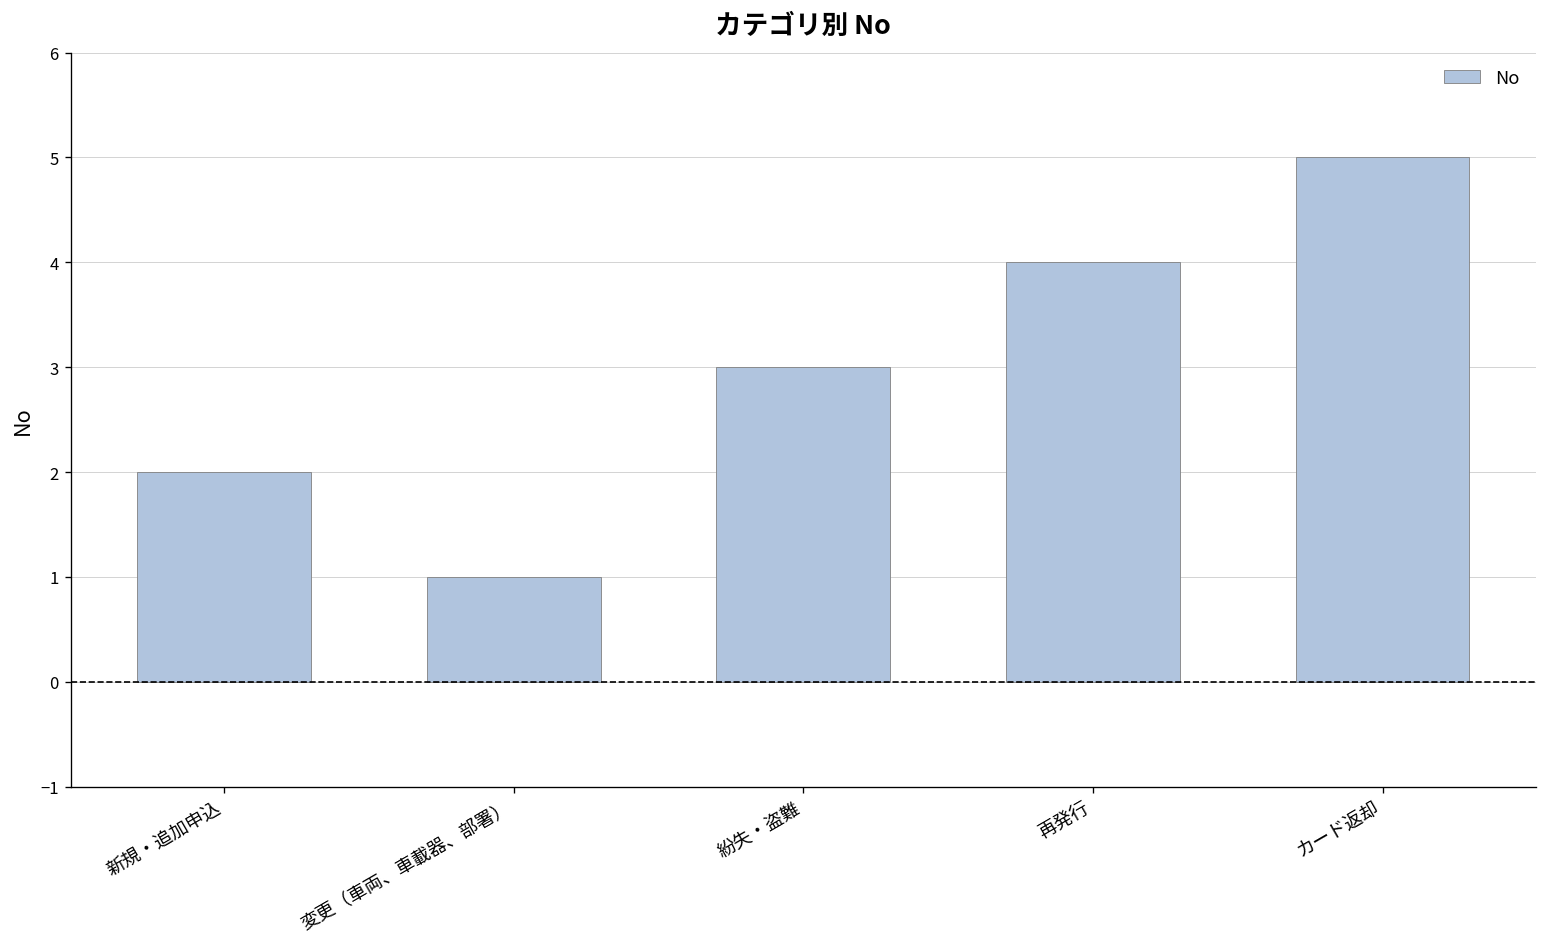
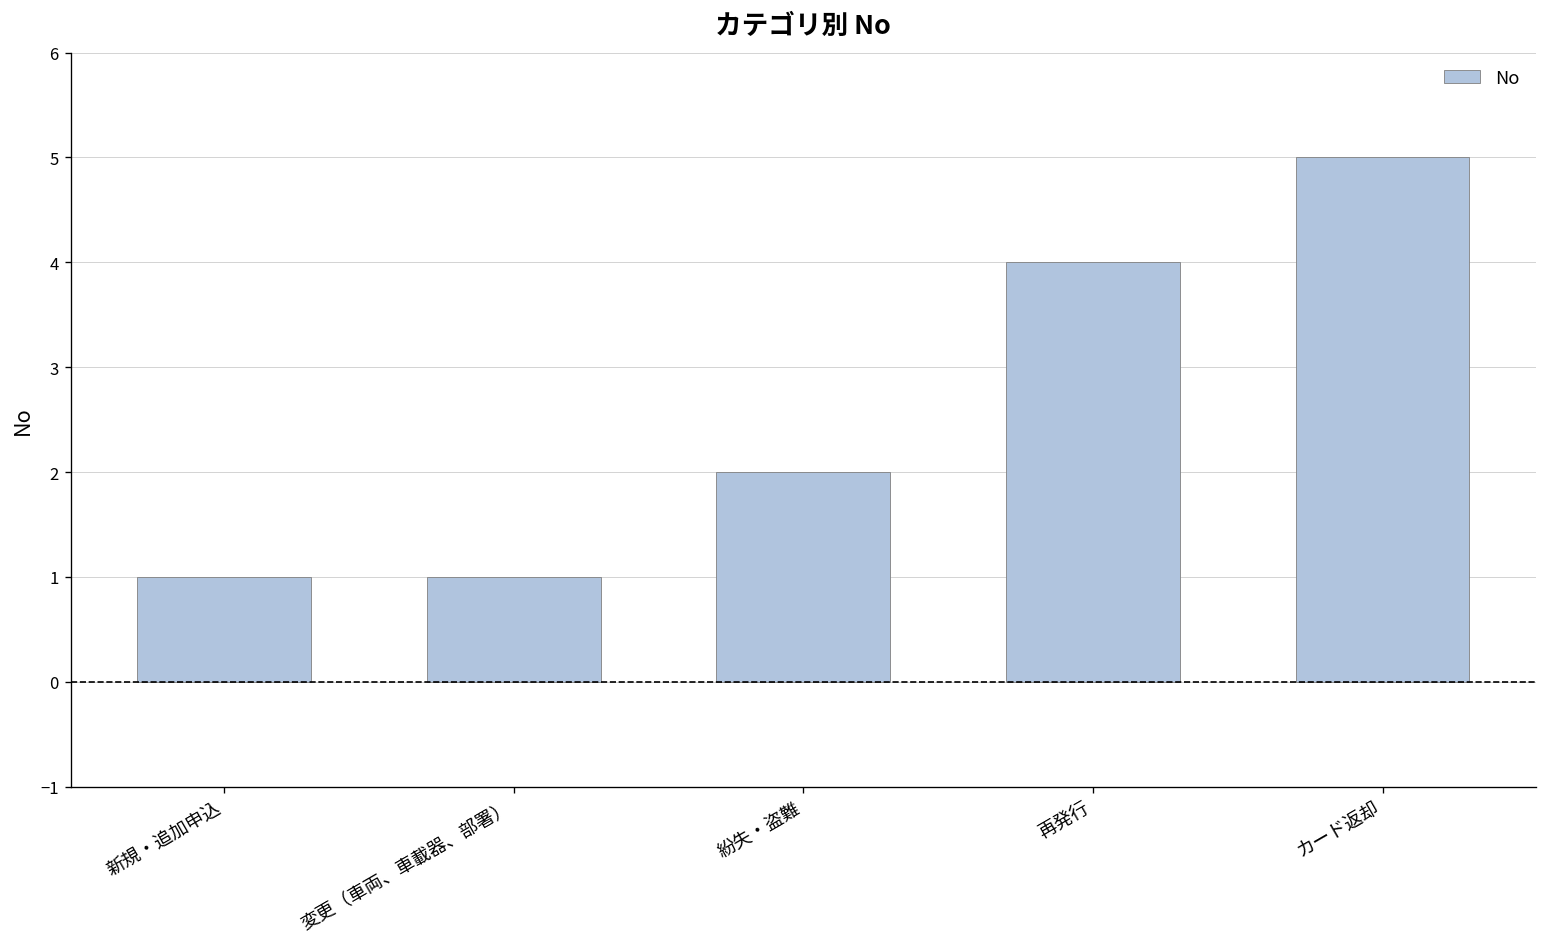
  {
-   "新規・追加申込": 2,
+   "新規・追加申込": 1,
    "変更（車両、車載器、部署）": 1,
-   "紛失・盗難": 3,
+   "紛失・盗難": 2,
    "再発行": 4,
    "カード返却": 5
  }
